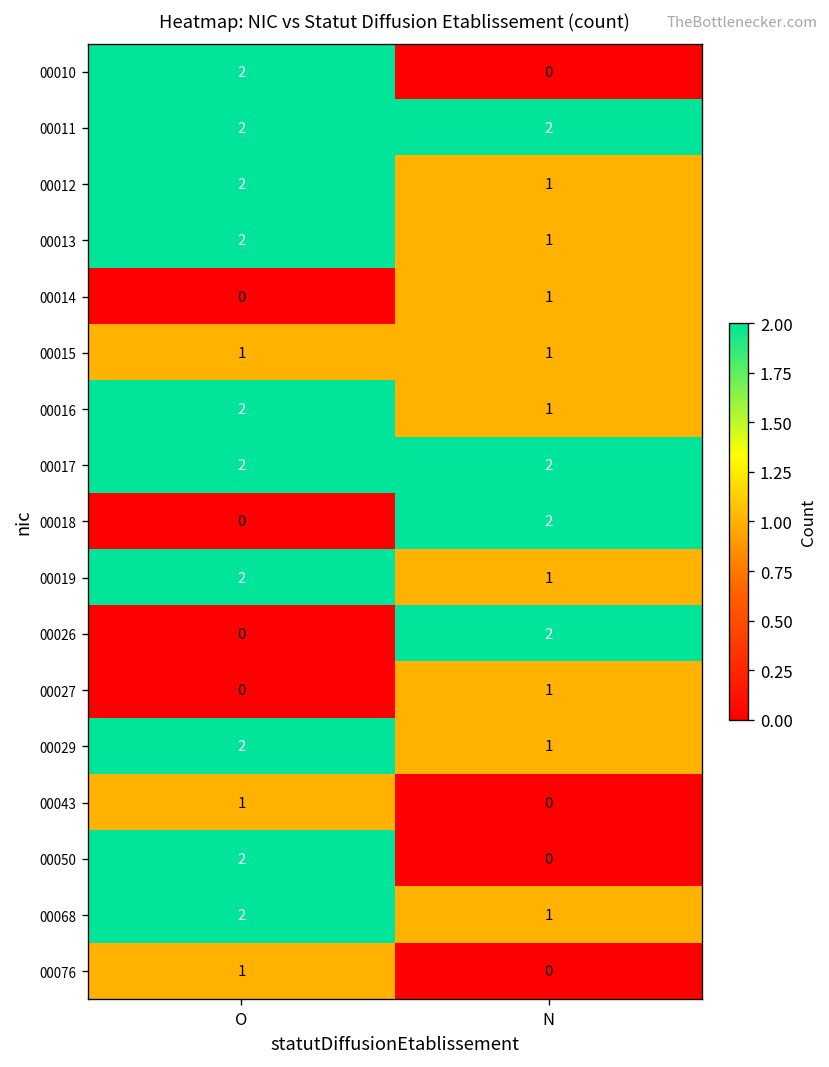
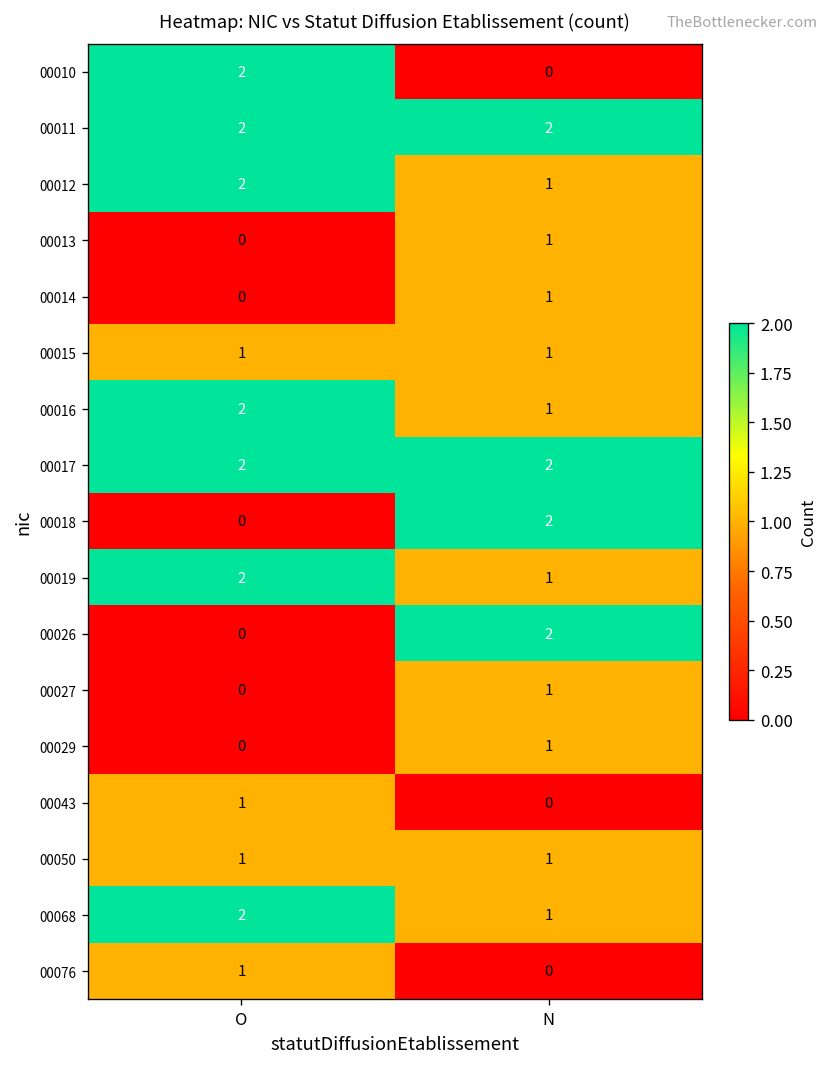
  {
    "00010": {
      "O": 2,
      "N": 0
    },
    "00011": {
      "O": 2,
      "N": 2
    },
    "00012": {
      "O": 2,
      "N": 1
    },
    "00013": {
-     "O": 2,
+     "O": 0,
      "N": 1
    },
    "00014": {
      "O": 0,
      "N": 1
    },
    "00015": {
      "O": 1,
      "N": 1
    },
    "00016": {
      "O": 2,
      "N": 1
    },
    "00017": {
      "O": 2,
      "N": 2
    },
    "00018": {
      "O": 0,
      "N": 2
    },
    "00019": {
      "O": 2,
      "N": 1
    },
    "00026": {
      "O": 0,
      "N": 2
    },
    "00027": {
      "O": 0,
      "N": 1
    },
    "00029": {
-     "O": 2,
+     "O": 0,
      "N": 1
    },
    "00043": {
      "O": 1,
      "N": 0
    },
    "00050": {
-     "O": 2,
-     "N": 0
+     "O": 1,
+     "N": 1
    },
    "00068": {
      "O": 2,
      "N": 1
    },
    "00076": {
      "O": 1,
      "N": 0
    }
  }
